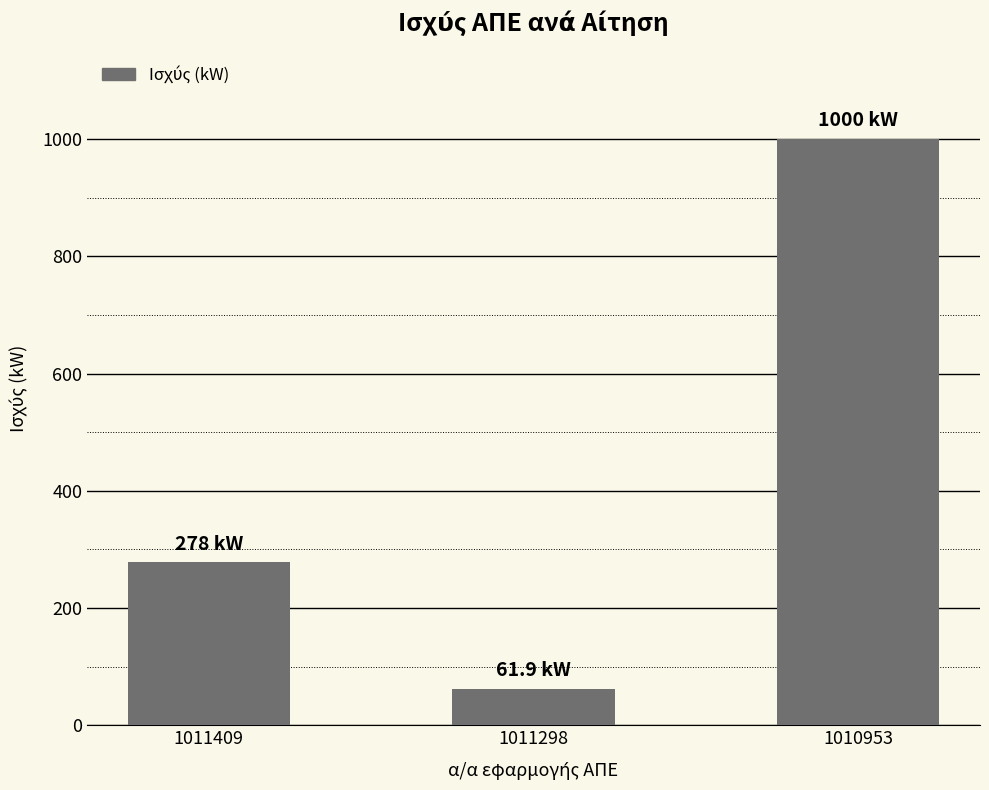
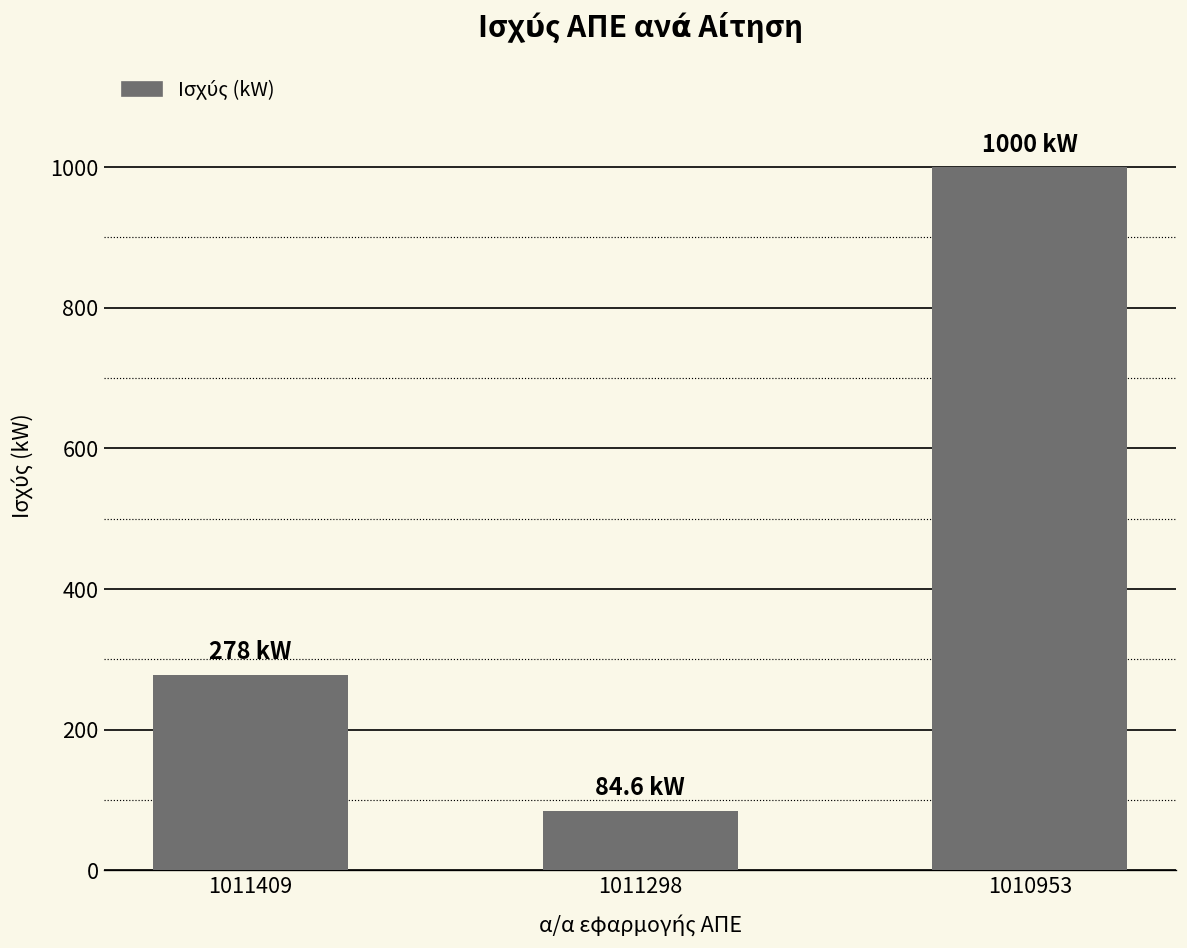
  {
    "1011409": 278,
-   "1011298": 61.9,
+   "1011298": 84.6,
    "1010953": 1000
  }
